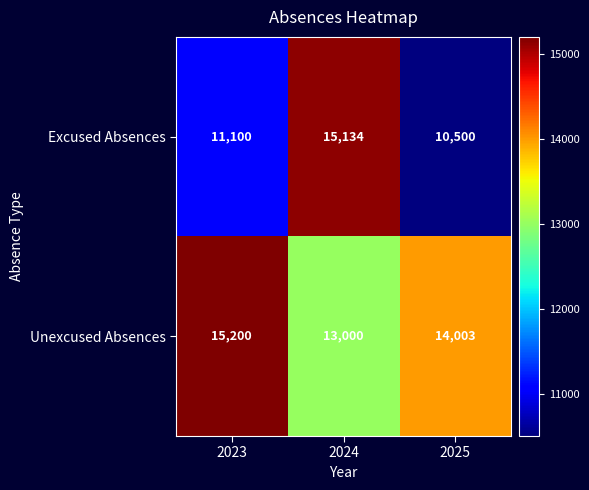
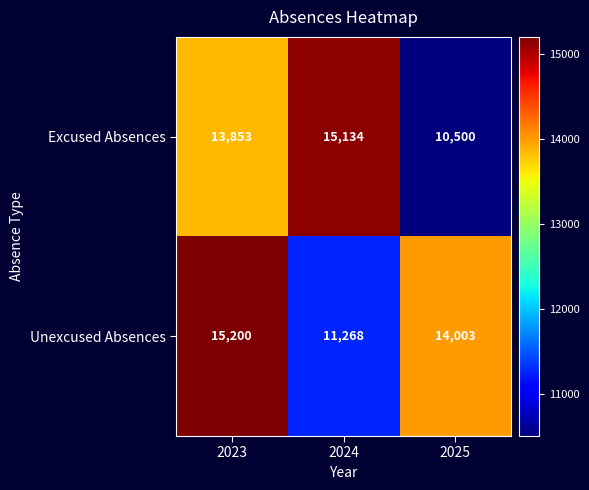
  {
    "Excused Absences": {
-     "2023": "11,100",
+     "2023": "13,853",
      "2024": "15,134",
      "2025": "10,500"
    },
    "Unexcused Absences": {
      "2023": "15,200",
-     "2024": "13,000",
+     "2024": "11,268",
      "2025": "14,003"
    }
  }
